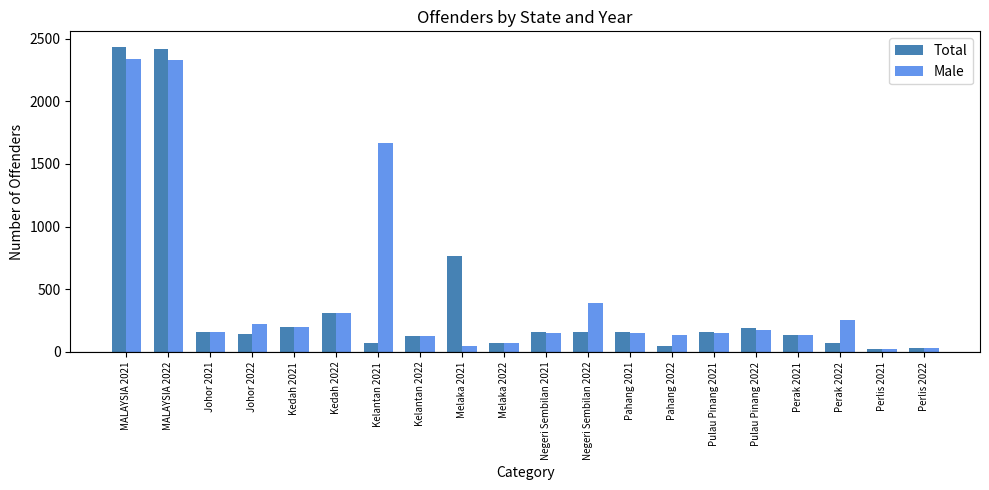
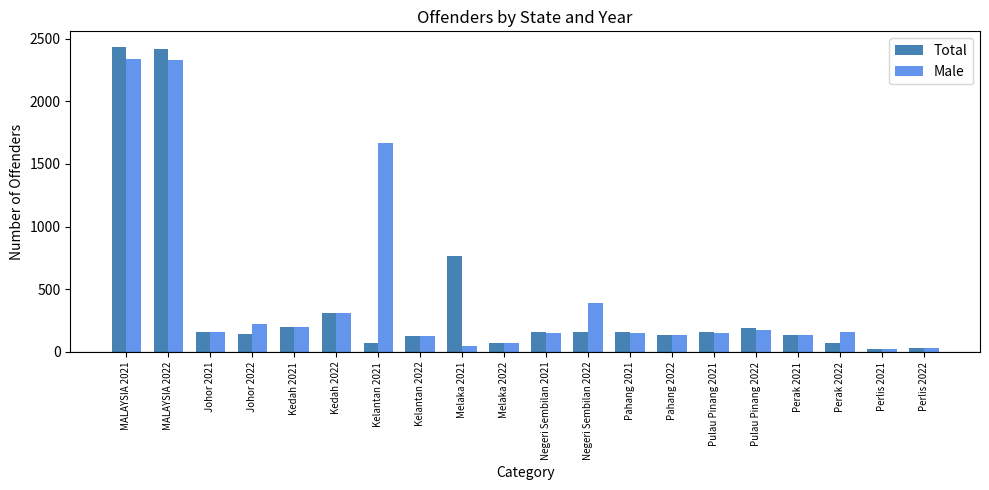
  {
    "Total": {
      "MALAYSIA 2021": 2440,
      "MALAYSIA 2022": 2420,
      "Johor 2021": 160,
      "Johor 2022": 140,
      "Kedah 2021": 200,
      "Kedah 2022": 310,
      "Kelantan 2021": 70,
      "Kelantan 2022": 130,
      "Melaka 2021": 760,
      "Melaka 2022": 70,
      "Negeri Sembilan 2021": 160,
      "Negeri Sembilan 2022": 160,
      "Pahang 2021": 160,
-     "Pahang 2022": 40,
+     "Pahang 2022": 140,
      "Pulau Pinang 2021": 160,
      "Pulau Pinang 2022": 190,
      "Perak 2021": 140,
      "Perak 2022": 80,
      "Perlis 2021": 30,
      "Perlis 2022": 30
    },
    "Male": {
      "MALAYSIA 2021": 2340,
      "MALAYSIA 2022": 2330,
      "Johor 2021": 160,
      "Johor 2022": 230,
      "Kedah 2021": 200,
      "Kedah 2022": 310,
      "Kelantan 2021": 1670,
      "Kelantan 2022": 120,
      "Melaka 2021": 50,
      "Melaka 2022": 70,
      "Negeri Sembilan 2021": 150,
      "Negeri Sembilan 2022": 390,
      "Pahang 2021": 150,
      "Pahang 2022": 140,
      "Pulau Pinang 2021": 150,
      "Pulau Pinang 2022": 180,
      "Perak 2021": 130,
-     "Perak 2022": 260,
+     "Perak 2022": 160,
      "Perlis 2021": 30,
      "Perlis 2022": 30
    }
  }
